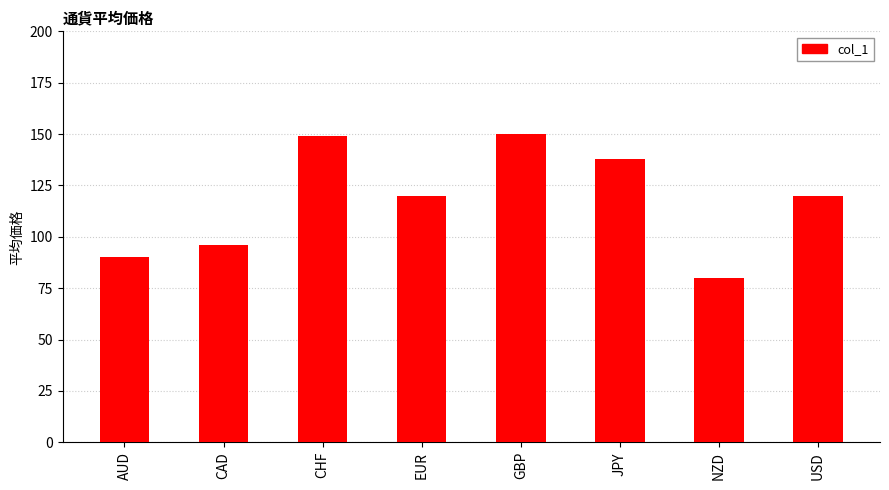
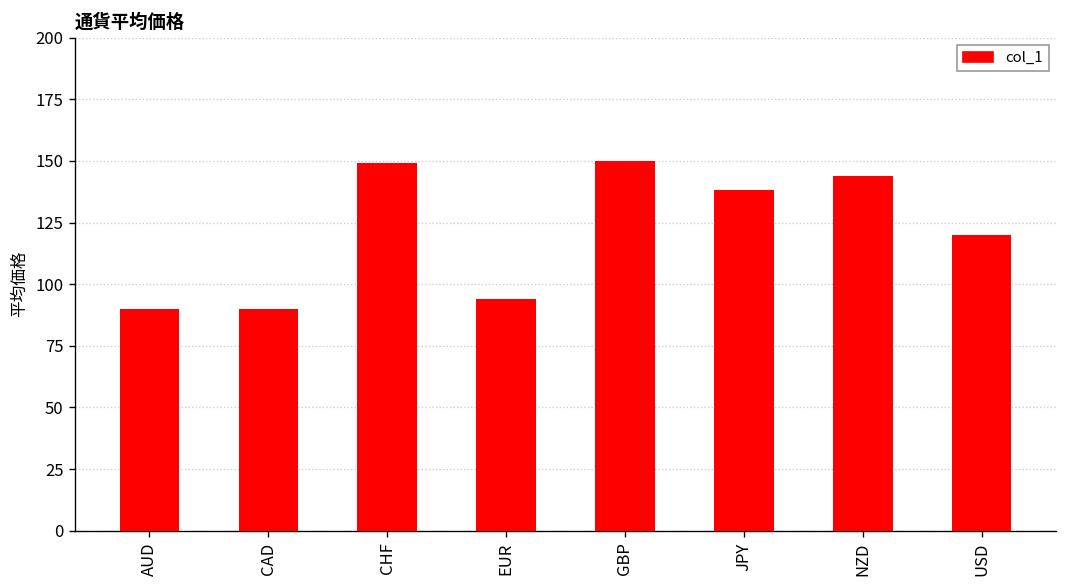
  {
    "AUD": 90,
-   "CAD": 96,
+   "CAD": 90,
    "CHF": 149,
-   "EUR": 120,
+   "EUR": 94,
    "GBP": 150,
    "JPY": 138,
-   "NZD": 80,
+   "NZD": 144,
    "USD": 120
  }
